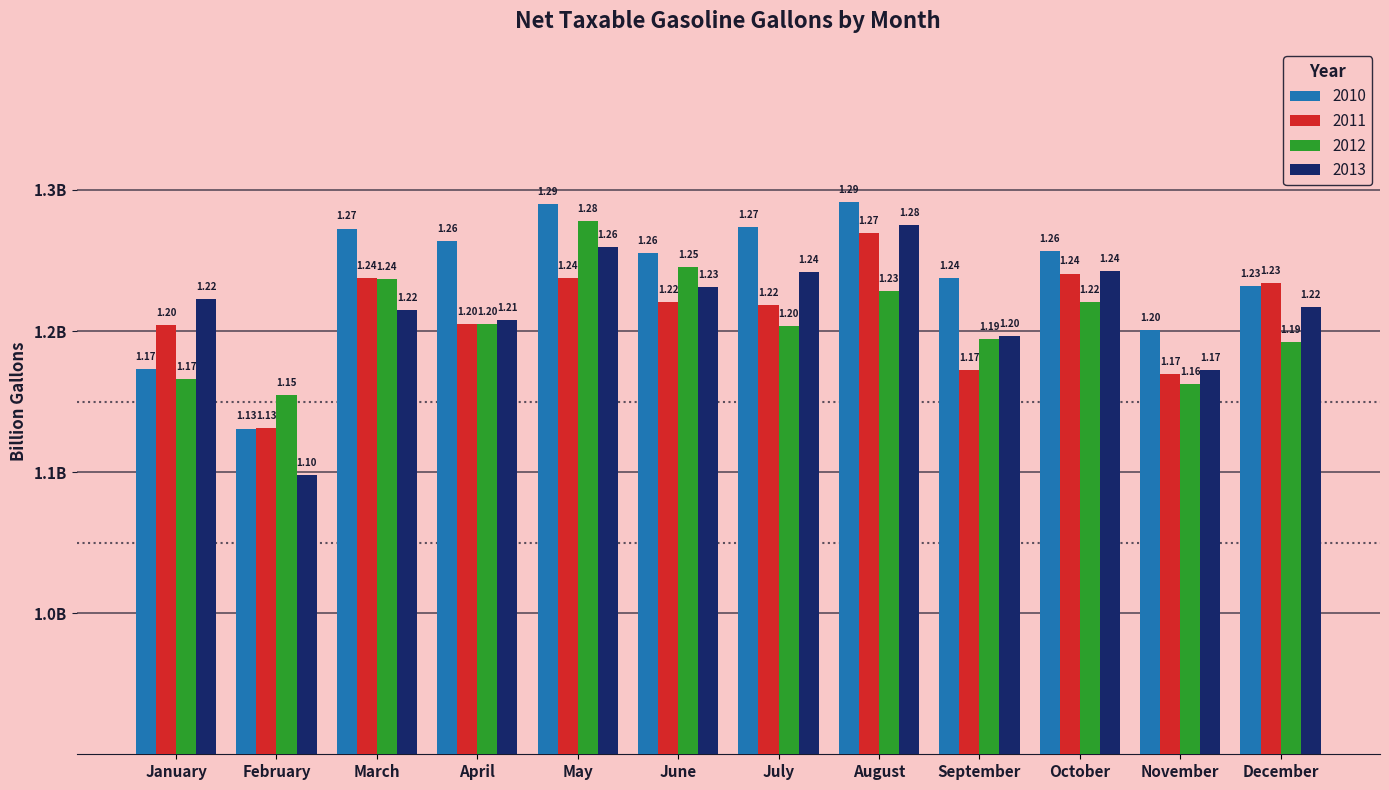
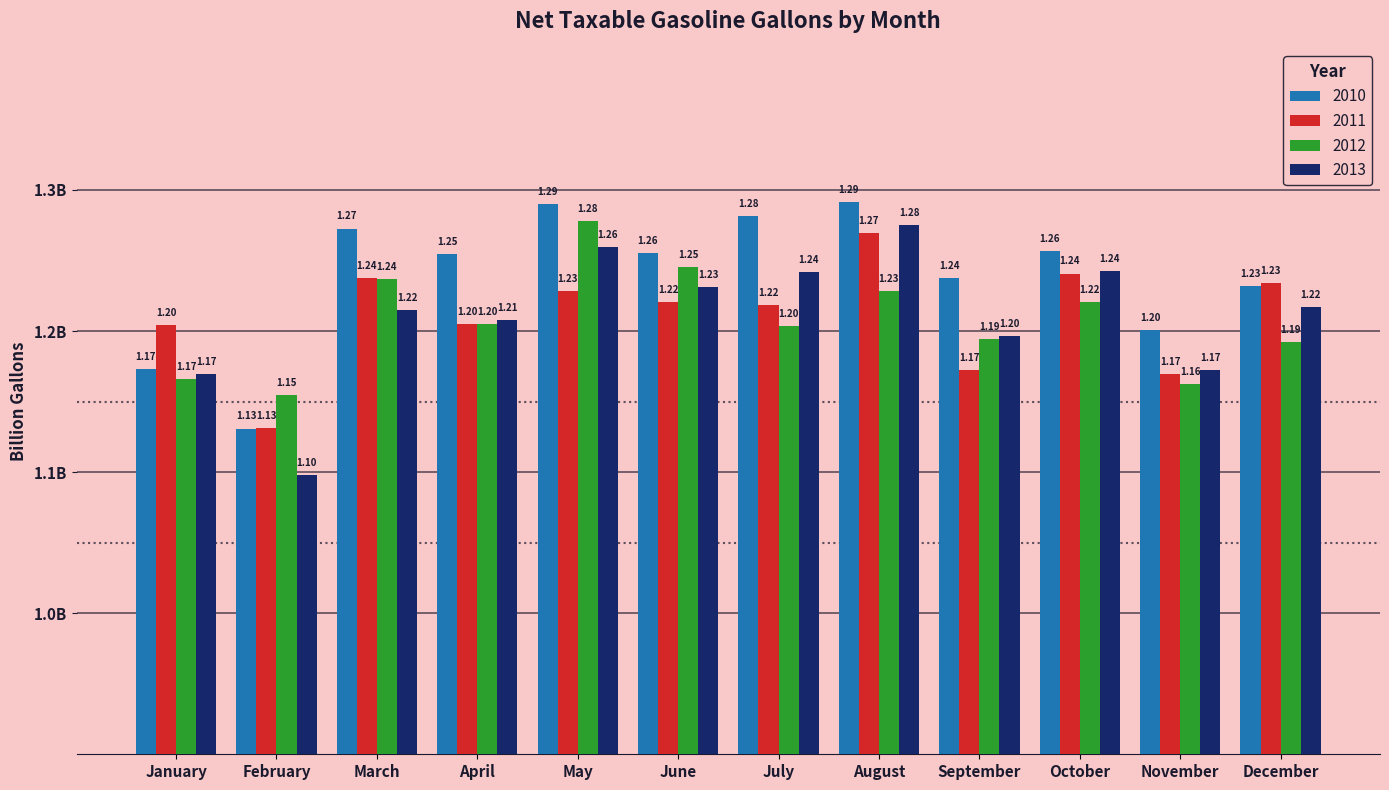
  {
    "2010": {
      "January": 1.17,
      "February": 1.13,
      "March": 1.27,
-     "April": 1.26,
+     "April": 1.25,
      "May": 1.29,
      "June": 1.26,
-     "July": 1.27,
+     "July": 1.28,
      "August": 1.29,
      "September": 1.24,
      "October": 1.26,
      "November": 1.20,
      "December": 1.23
    },
    "2011": {
      "January": 1.20,
      "February": 1.13,
      "March": 1.24,
      "April": 1.20,
-     "May": 1.24,
+     "May": 1.23,
      "June": 1.22,
      "July": 1.22,
      "August": 1.27,
      "September": 1.17,
      "October": 1.24,
      "November": 1.17,
      "December": 1.23
    },
    "2012": {
      "January": 1.17,
      "February": 1.15,
      "March": 1.24,
      "April": 1.20,
      "May": 1.28,
      "June": 1.25,
      "July": 1.20,
      "August": 1.23,
      "September": 1.19,
      "October": 1.22,
      "November": 1.16,
      "December": 1.19
    },
    "2013": {
-     "January": 1.22,
+     "January": 1.17,
      "February": 1.10,
      "March": 1.22,
      "April": 1.21,
      "May": 1.26,
      "June": 1.23,
      "July": 1.24,
      "August": 1.28,
      "September": 1.20,
      "October": 1.24,
      "November": 1.17,
      "December": 1.22
    }
  }
